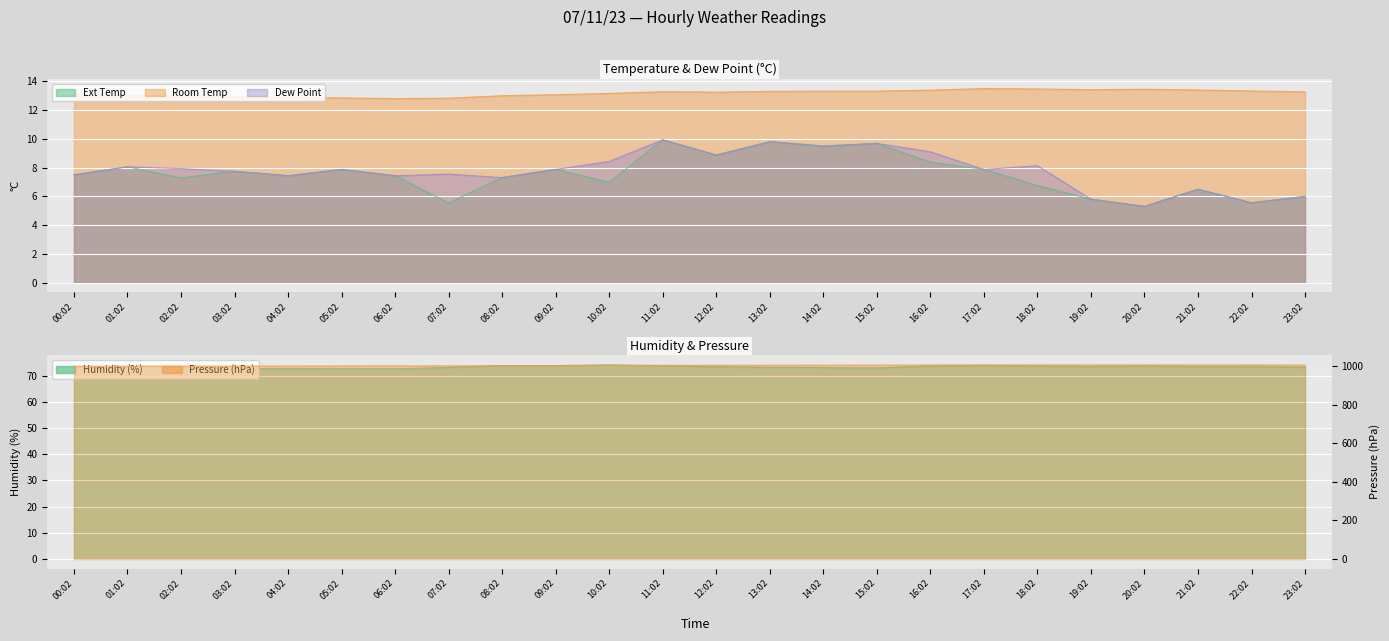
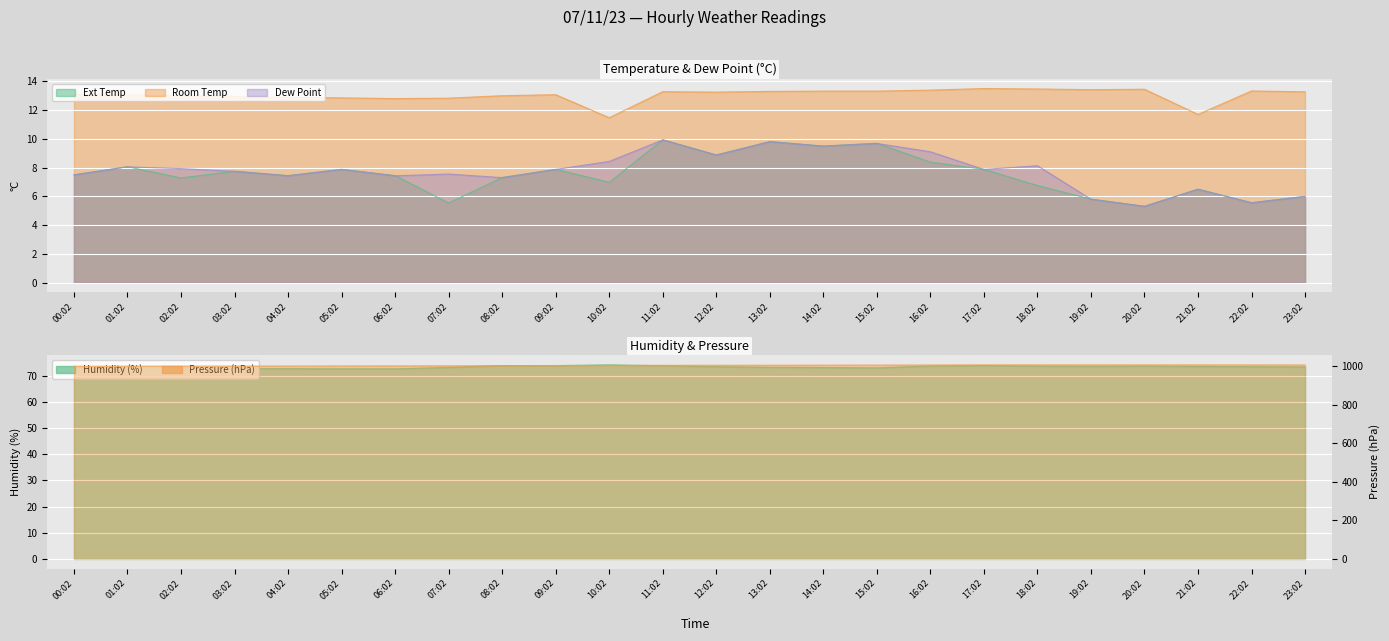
  {
    "Temperature & Dew Point (°C)": {
      "Ext Temp": {
        "02:02": 7.3,
        "07:02": 5.5,
        "10:02": 7.0,
        "16:02": 8.4,
        "18:02": 6.8
      },
      "Room Temp": {
        "05:02": 12.9,
        "06:02": 12.8,
        "07:02": 12.8,
        "08:02": 13.0,
        "09:02": 13.1,
-       "10:02": 13.2,
+       "10:02": 11.5,
        "11:02": 13.3,
        "12:02": 13.3,
        "13:02": 13.3,
        "14:02": 13.3,
        "15:02": 13.3,
        "16:02": 13.4,
        "17:02": 13.5,
        "18:02": 13.5,
        "19:02": 13.4,
        "20:02": 13.5,
-       "21:02": 13.4,
+       "21:02": 11.7,
        "22:02": 13.3,
        "23:02": 13.3
      },
      "Dew Point": {
        "02:02": 7.9,
        "07:02": 7.6,
        "10:02": 8.4,
        "16:02": 9.1,
        "18:02": 8.1
      }
    }
  }
